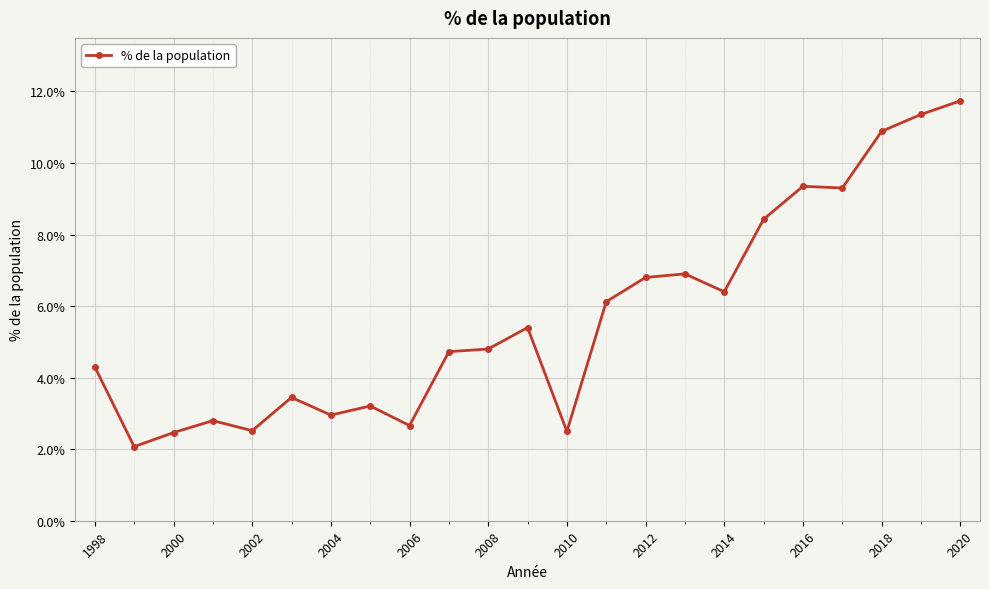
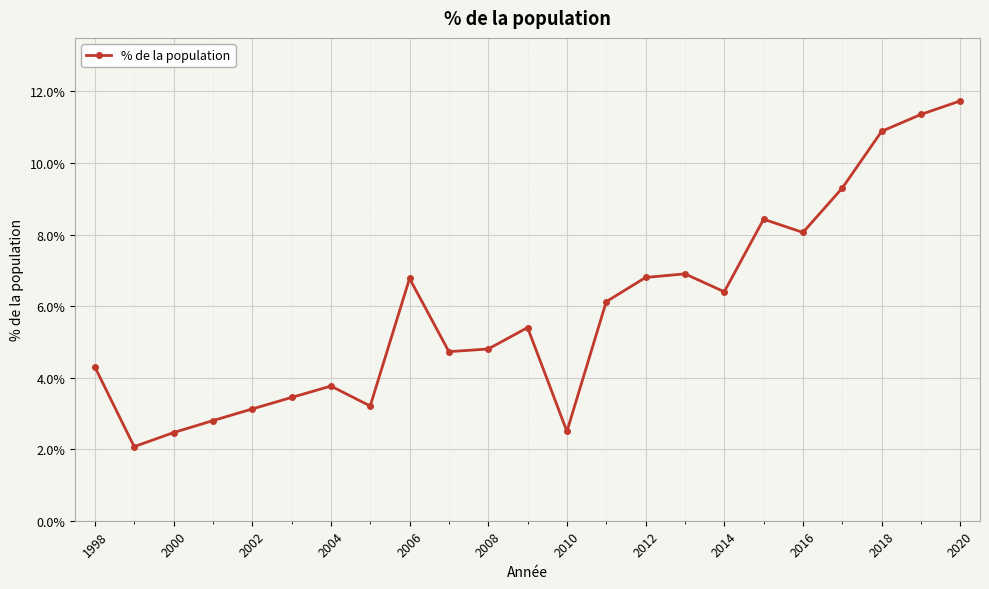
  {
    "1998": "4.3%",
    "2000": "2.5%",
-   "2002": "2.5%",
-   "2004": "3.0%",
-   "2006": "2.7%",
+   "2002": "3.1%",
+   "2004": "3.8%",
+   "2006": "6.8%",
    "2008": "4.8%",
    "2010": "2.5%",
    "2012": "6.8%",
    "2014": "6.4%",
-   "2016": "9.3%",
+   "2016": "8.1%",
    "2018": "10.9%",
    "2020": "11.7%"
  }
